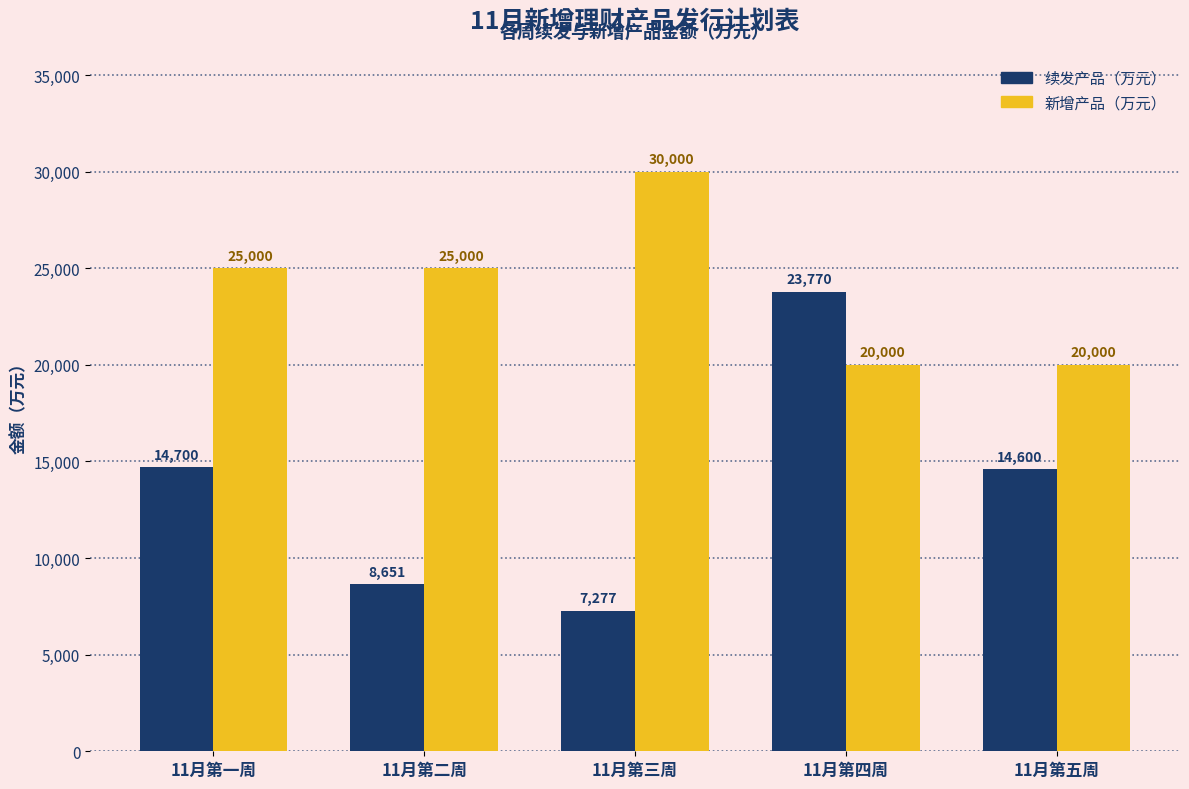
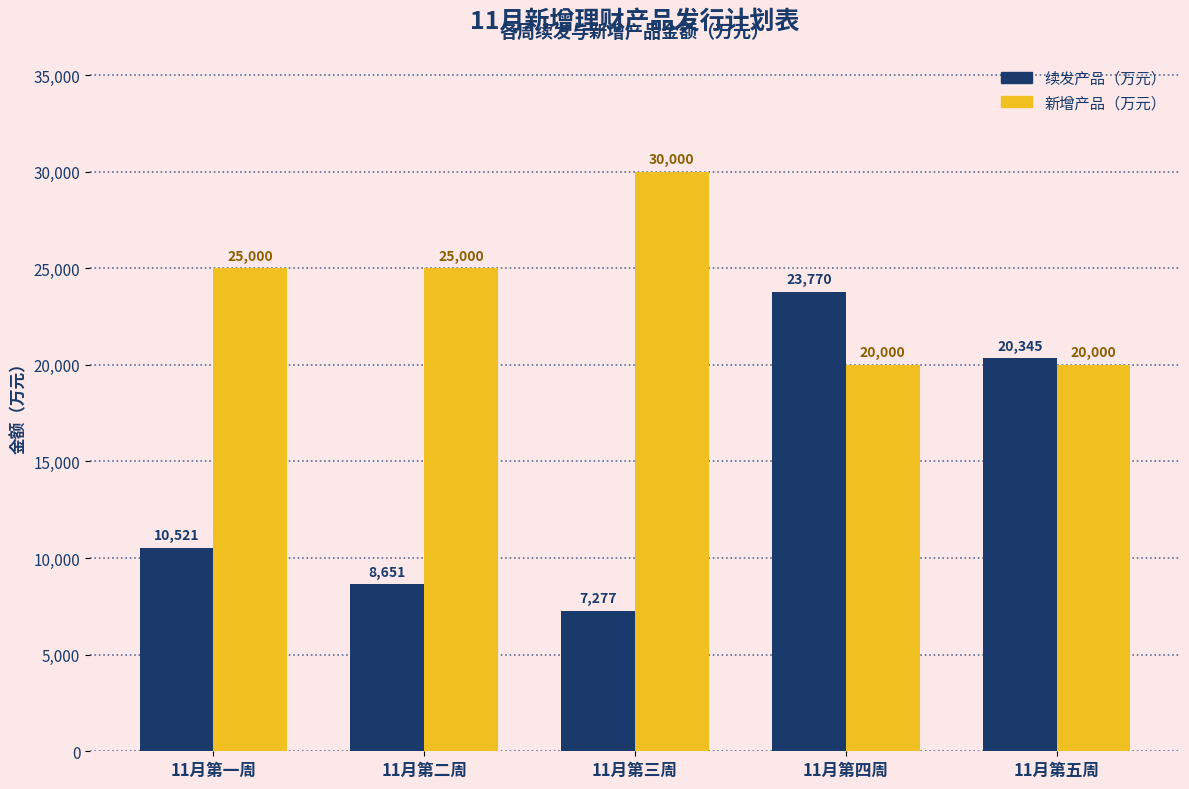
  {
    "续发产品（万元）": {
-     "11月第一周": "14,700",
+     "11月第一周": "10,521",
      "11月第二周": "8,651",
      "11月第三周": "7,277",
      "11月第四周": "23,770",
-     "11月第五周": "14,600"
+     "11月第五周": "20,345"
    },
    "新增产品（万元）": {
      "11月第一周": "25,000",
      "11月第二周": "25,000",
      "11月第三周": "30,000",
      "11月第四周": "20,000",
      "11月第五周": "20,000"
    }
  }
